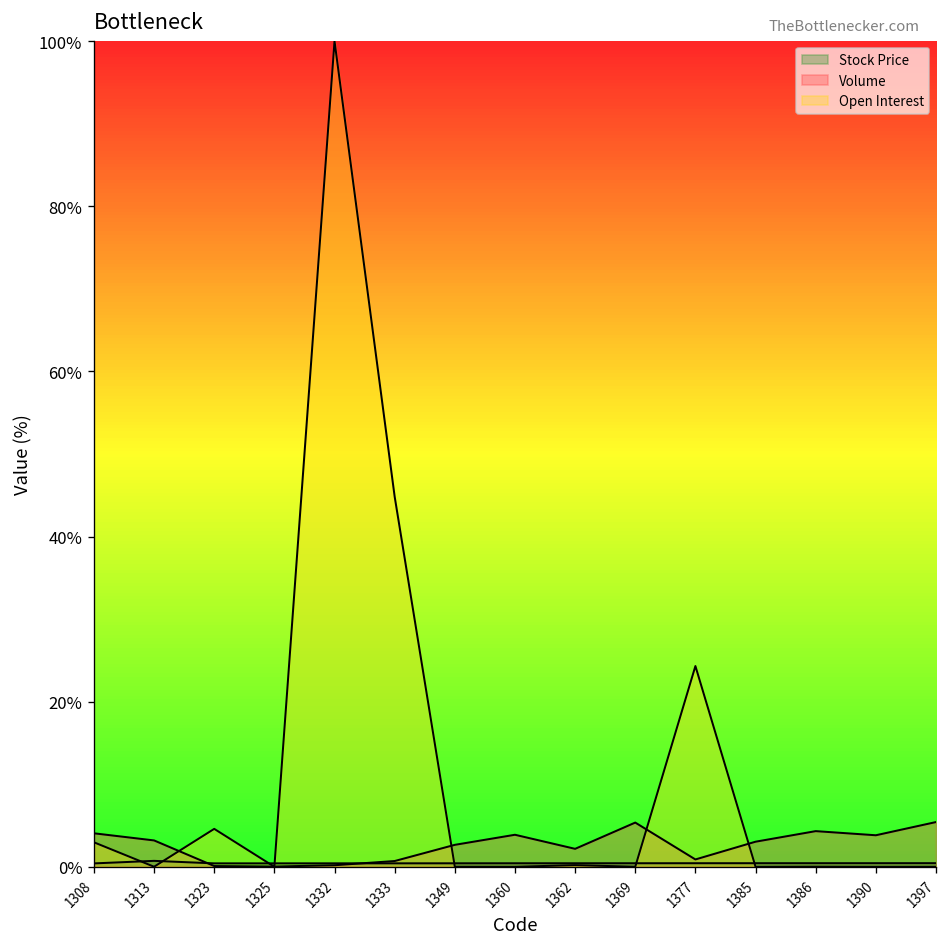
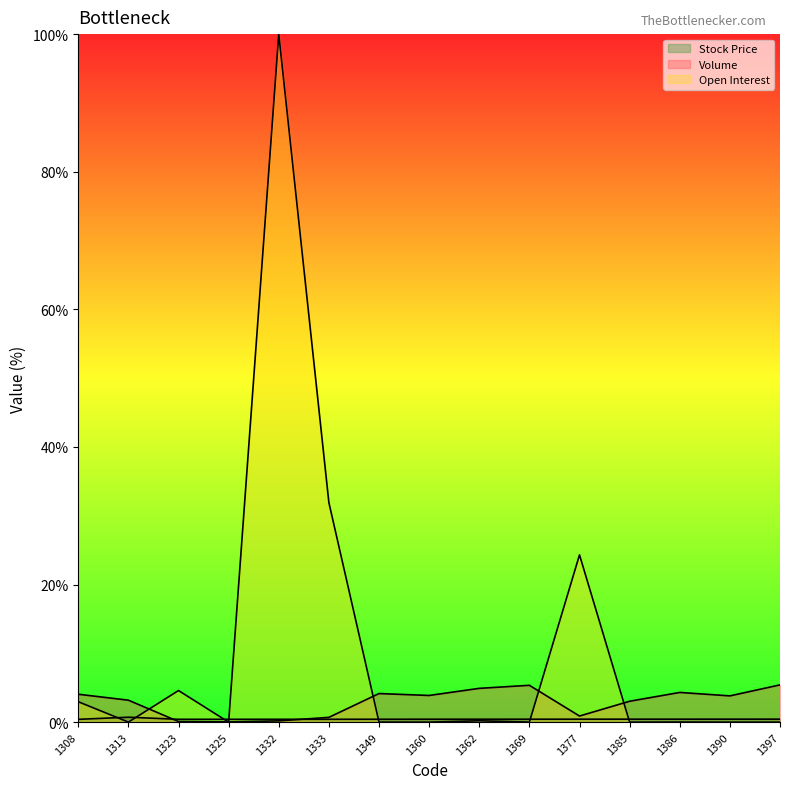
  {
    "Stock Price": {
      "1308": "0%",
      "1313": "1%",
      "1325": "0%",
      "1349": "0%",
      "1360": "0%",
      "1369": "0%",
      "1377": "0%",
      "1385": "0%",
      "1386": "0%",
      "1390": "0%",
      "1397": "0%"
    },
    "Volume": {
      "1308": "4%",
      "1313": "3%",
-     "1349": "3%",
+     "1349": "4%",
      "1360": "4%",
-     "1362": "2%",
+     "1362": "5%",
      "1369": "5%",
      "1377": "1%",
      "1385": "3%",
      "1386": "4%",
      "1390": "4%",
      "1397": "5%"
    },
    "Open Interest": {
      "1308": "3%",
      "1313": "0%",
      "1323": "5%",
      "1332": "100%",
-     "1333": "45%",
+     "1333": "32%",
      "1349": "0%",
      "1360": "0%",
      "1369": "0%",
      "1377": "24%",
      "1385": "0%",
      "1386": "0%",
      "1390": "0%",
      "1397": "0%"
    }
  }
